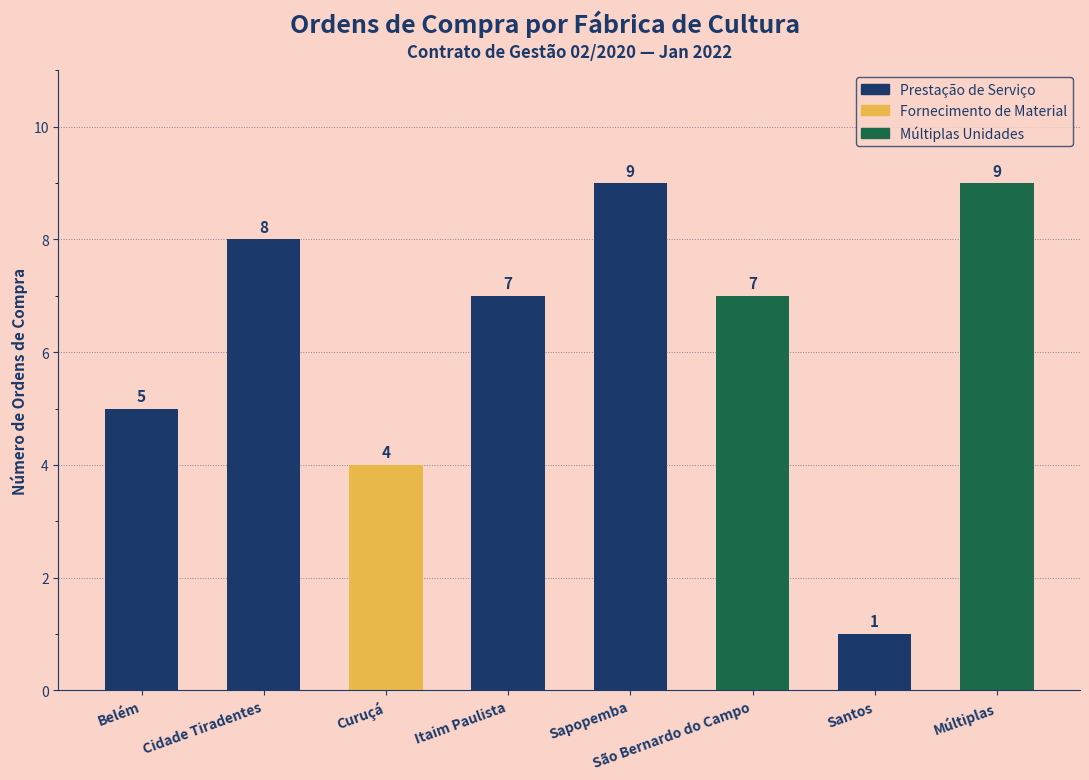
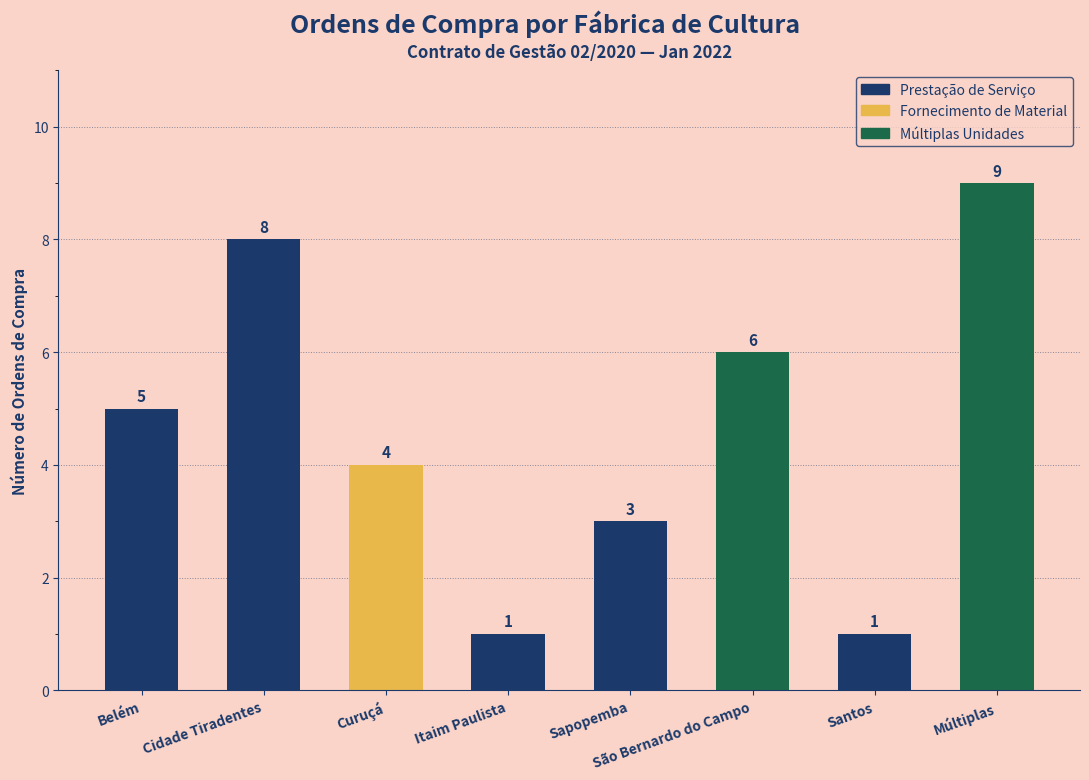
  {
    "Belém": 5,
    "Cidade Tiradentes": 8,
    "Curuçá": 4,
-   "Itaim Paulista": 7,
-   "Sapopemba": 9,
-   "São Bernardo do Campo": 7,
+   "Itaim Paulista": 1,
+   "Sapopemba": 3,
+   "São Bernardo do Campo": 6,
    "Santos": 1,
    "Múltiplas": 9
  }
